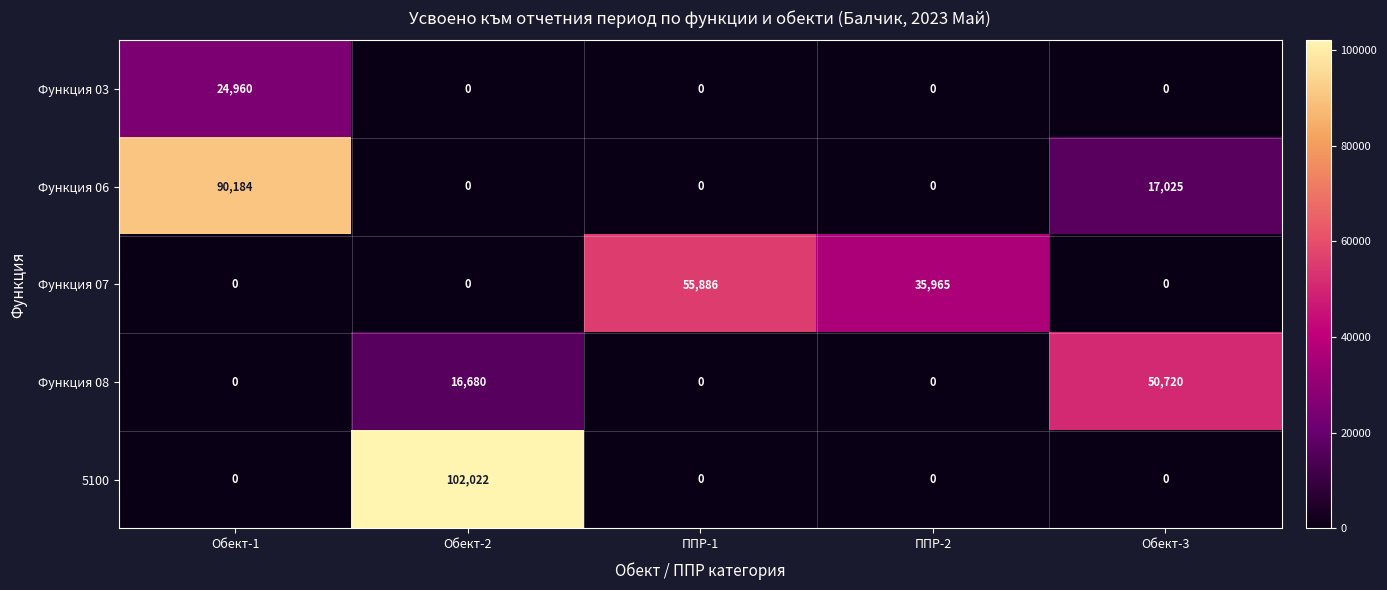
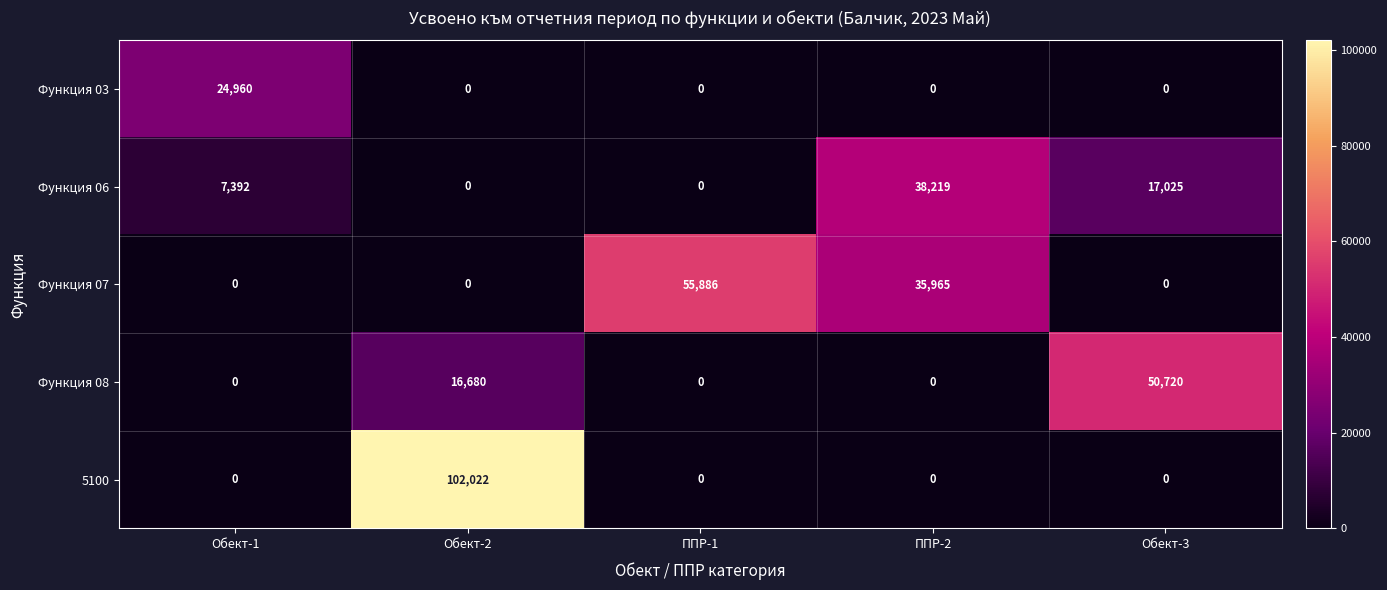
  {
    "Функция 03": {
      "Обект-1": "24,960",
      "Обект-2": "0",
      "ППР-1": "0",
      "ППР-2": "0",
      "Обект-3": "0"
    },
    "Функция 06": {
-     "Обект-1": "90,184",
+     "Обект-1": "7,392",
      "Обект-2": "0",
      "ППР-1": "0",
-     "ППР-2": "0",
+     "ППР-2": "38,219",
      "Обект-3": "17,025"
    },
    "Функция 07": {
      "Обект-1": "0",
      "Обект-2": "0",
      "ППР-1": "55,886",
      "ППР-2": "35,965",
      "Обект-3": "0"
    },
    "Функция 08": {
      "Обект-1": "0",
      "Обект-2": "16,680",
      "ППР-1": "0",
      "ППР-2": "0",
      "Обект-3": "50,720"
    },
    "5100": {
      "Обект-1": "0",
      "Обект-2": "102,022",
      "ППР-1": "0",
      "ППР-2": "0",
      "Обект-3": "0"
    }
  }
